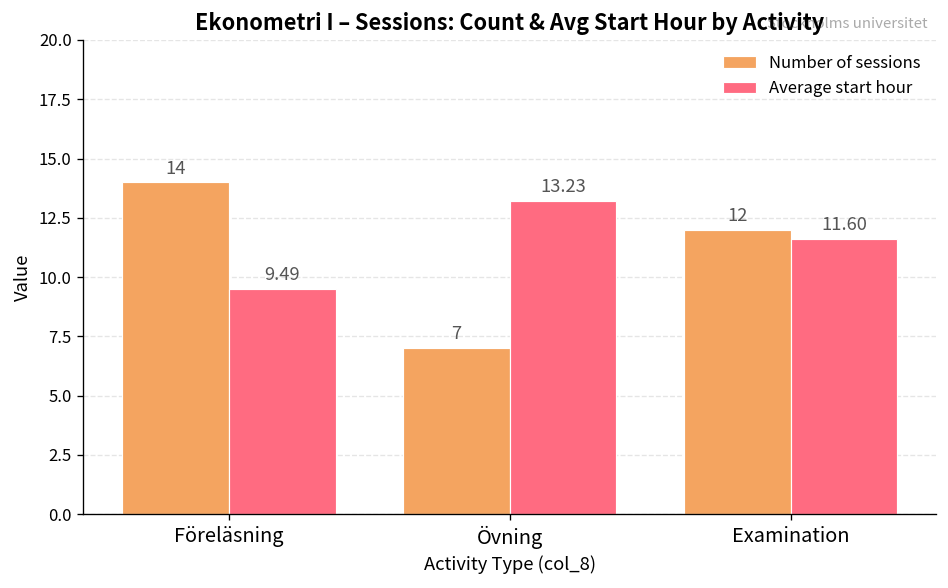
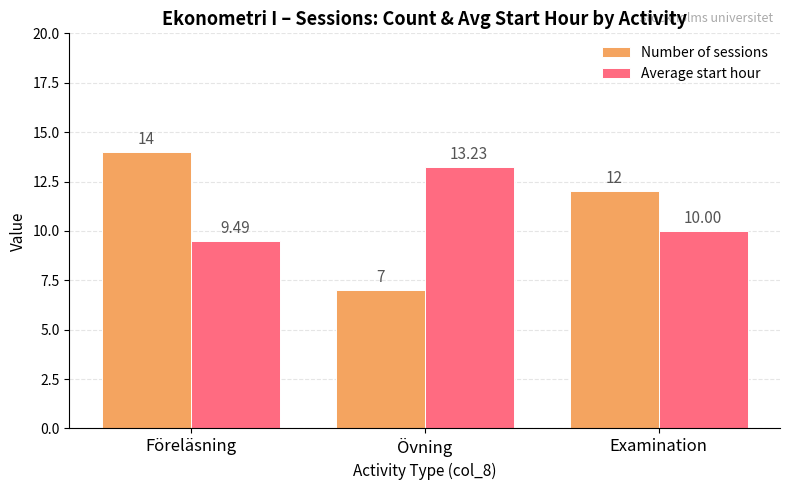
  {
    "Number of sessions": {
      "Föreläsning": 14,
      "Övning": 7,
      "Examination": 12
    },
    "Average start hour": {
      "Föreläsning": 9.49,
      "Övning": 13.23,
-     "Examination": 11.60
+     "Examination": 10.00
    }
  }
